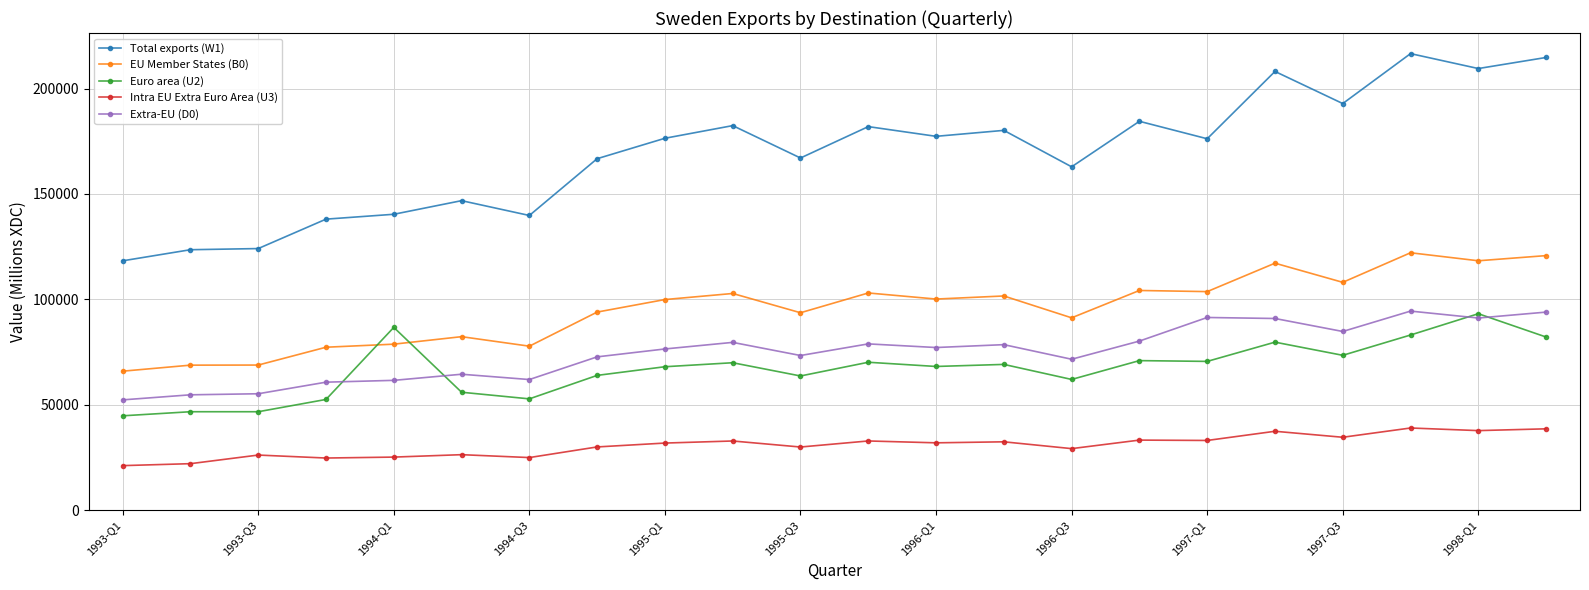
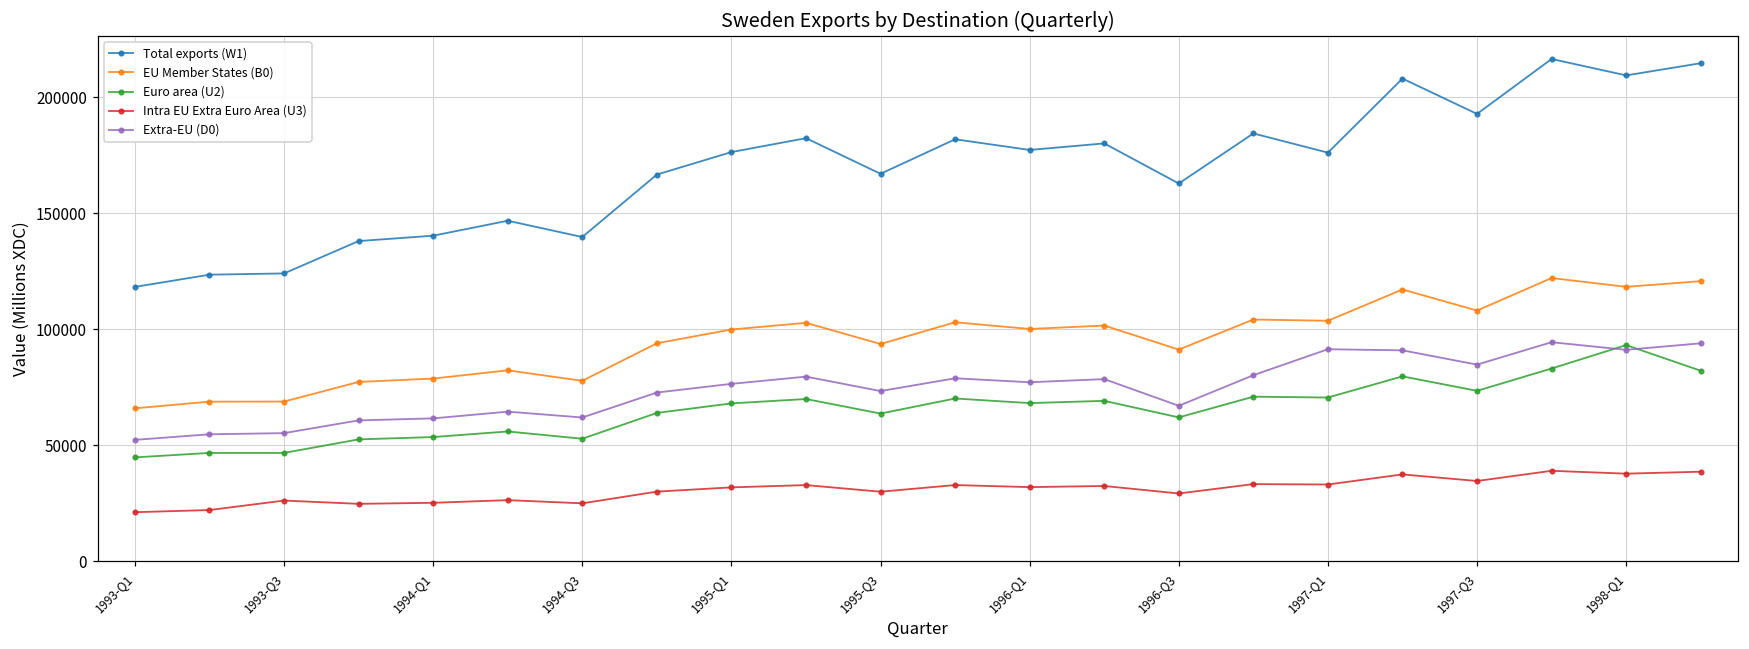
  {
    "Total exports (W1)": {
      "1993-Q1": 118000,
      "1993-Q3": 124000,
      "1994-Q1": 140000,
      "1994-Q3": 140000,
      "1995-Q1": 176000,
      "1995-Q3": 167000,
      "1996-Q1": 177000,
      "1996-Q3": 163000,
      "1997-Q1": 176000,
      "1997-Q3": 193000,
      "1998-Q1": 209000
    },
    "EU Member States (B0)": {
      "1993-Q1": 66000,
      "1993-Q3": 69000,
      "1994-Q1": 79000,
      "1994-Q3": 78000,
      "1995-Q1": 100000,
      "1995-Q3": 94000,
      "1996-Q1": 100000,
      "1996-Q3": 91000,
      "1997-Q1": 104000,
      "1997-Q3": 108000,
      "1998-Q1": 118000
    },
    "Euro area (U2)": {
      "1993-Q1": 45000,
      "1993-Q3": 47000,
-     "1994-Q1": 87000,
+     "1994-Q1": 54000,
      "1994-Q3": 53000,
      "1995-Q1": 68000,
      "1995-Q3": 64000,
      "1996-Q1": 68000,
      "1996-Q3": 62000,
      "1997-Q1": 71000,
      "1997-Q3": 73000,
      "1998-Q1": 93000
    },
    "Intra EU Extra Euro Area (U3)": {
      "1993-Q1": 21000,
      "1993-Q3": 26000,
      "1994-Q1": 25000,
      "1994-Q3": 25000,
      "1995-Q1": 32000,
      "1995-Q3": 30000,
      "1996-Q1": 32000,
      "1996-Q3": 29000,
      "1997-Q1": 33000,
      "1997-Q3": 35000,
      "1998-Q1": 38000
    },
    "Extra-EU (D0)": {
      "1993-Q1": 52000,
      "1993-Q3": 55000,
      "1994-Q1": 62000,
      "1994-Q3": 62000,
      "1995-Q1": 76000,
      "1995-Q3": 73000,
      "1996-Q1": 77000,
-     "1996-Q3": 72000,
+     "1996-Q3": 67000,
      "1997-Q1": 91000,
      "1997-Q3": 85000,
      "1998-Q1": 91000
    }
  }
